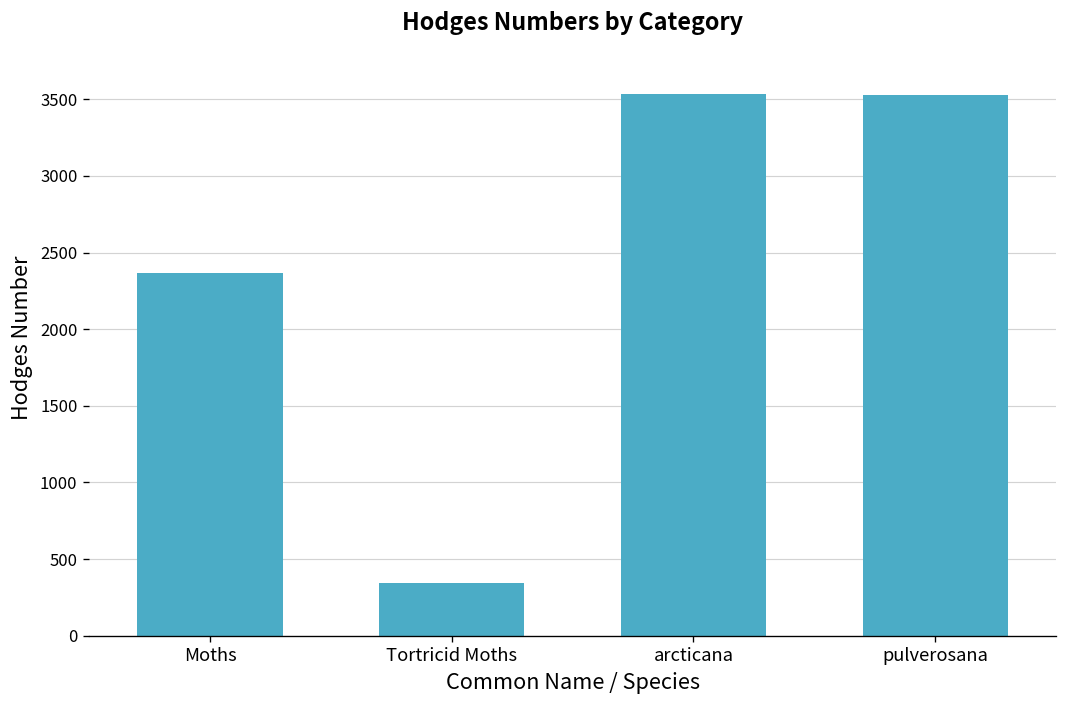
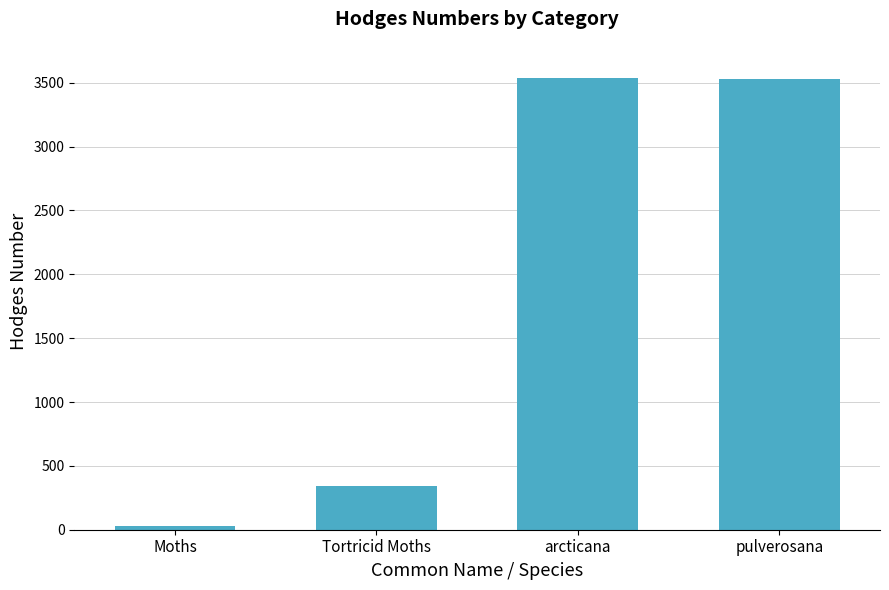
  {
-   "Moths": 2370,
+   "Moths": 30,
    "Tortricid Moths": 340,
    "arcticana": 3530,
    "pulverosana": 3530
  }
